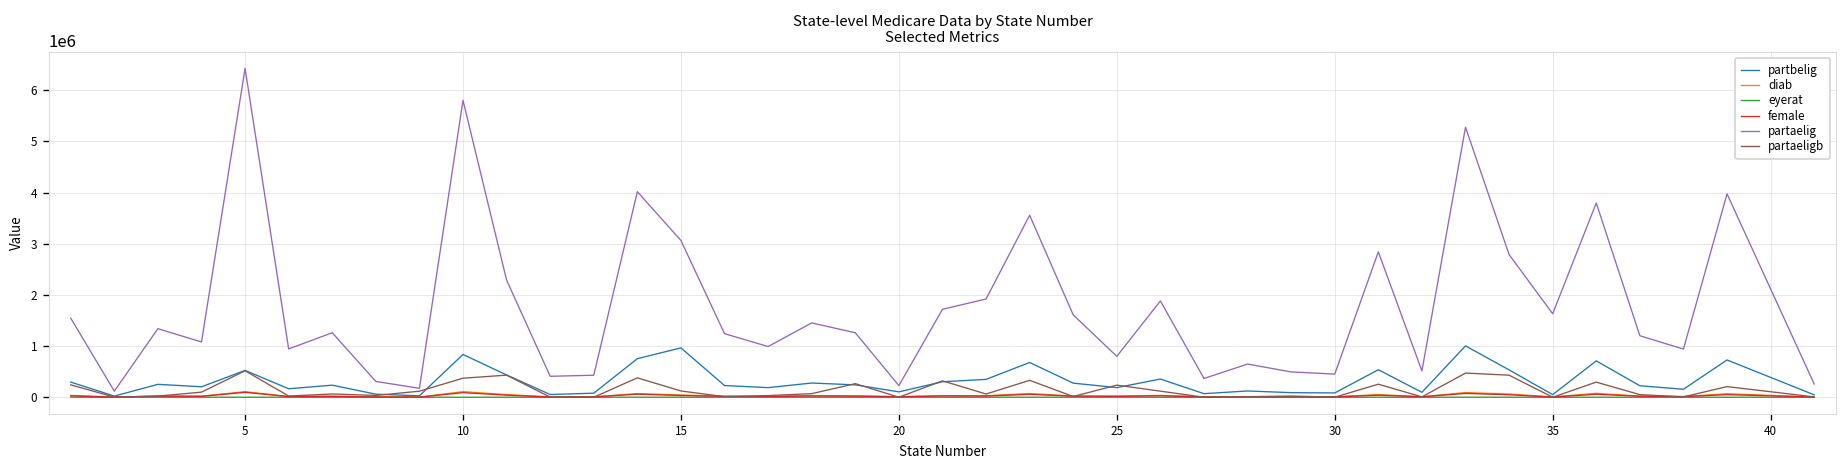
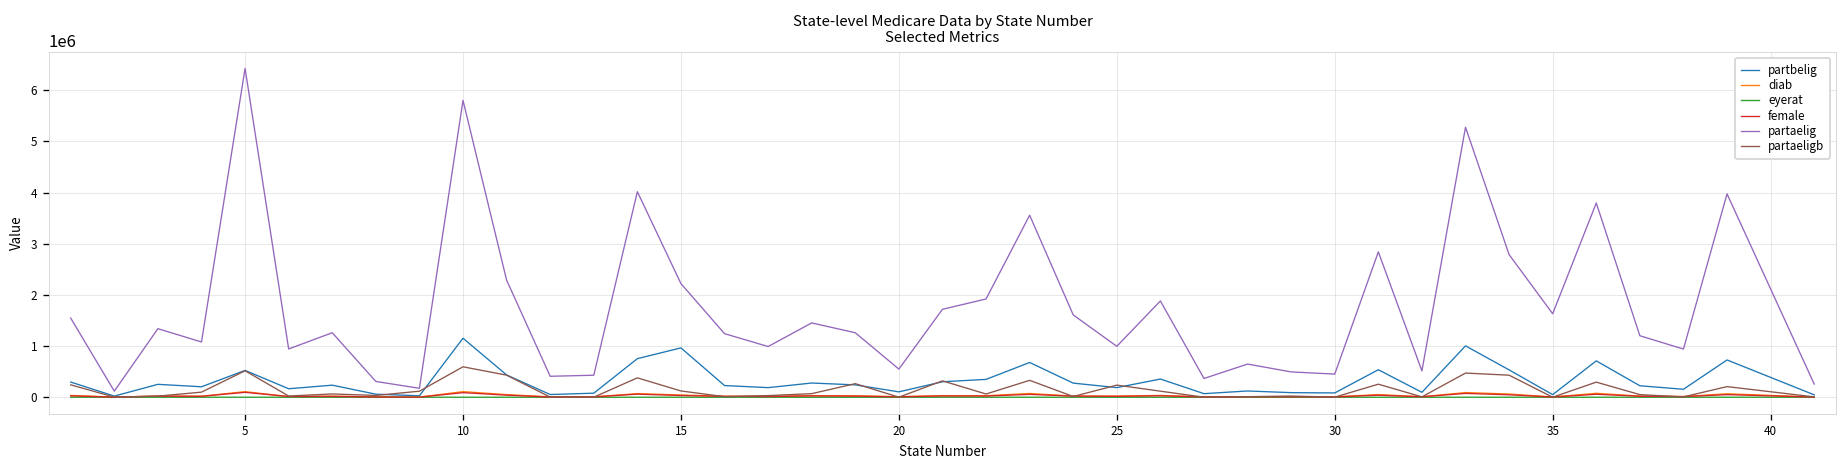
  {
    "partbelig": {
-     "10": 800000,
+     "10": 1200000,
      "15": 1000000,
      "20": 100000,
      "30": 100000
    },
    "eyerat": {
      "5": 0,
      "10": 0
    },
    "partaelig": {
      "5": 6400000,
      "10": 5800000,
-     "15": 3100000,
-     "20": 200000,
-     "25": 800000,
+     "15": 2200000,
+     "20": 500000,
+     "25": 1000000,
      "30": 500000,
      "35": 1600000
    },
    "partaeligb": {
-     "10": 400000,
+     "10": 600000,
      "15": 100000
    }
  }
